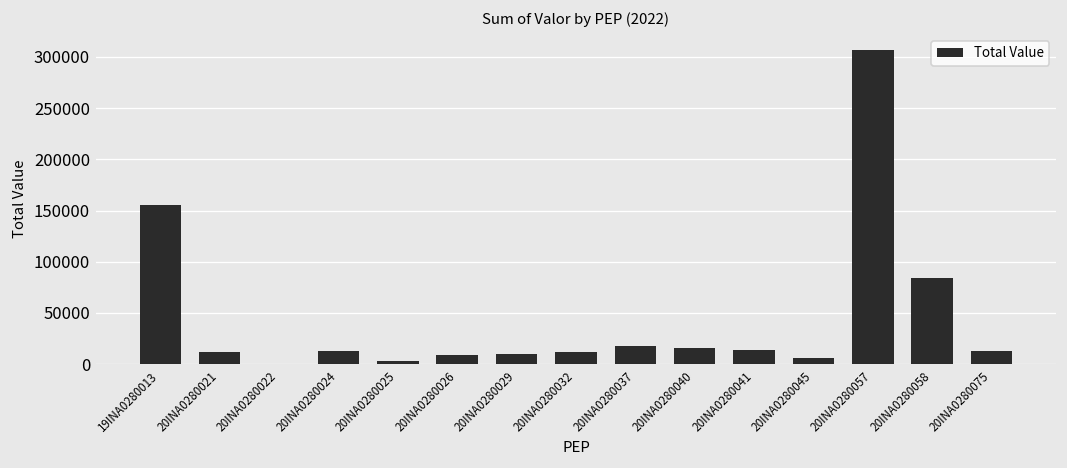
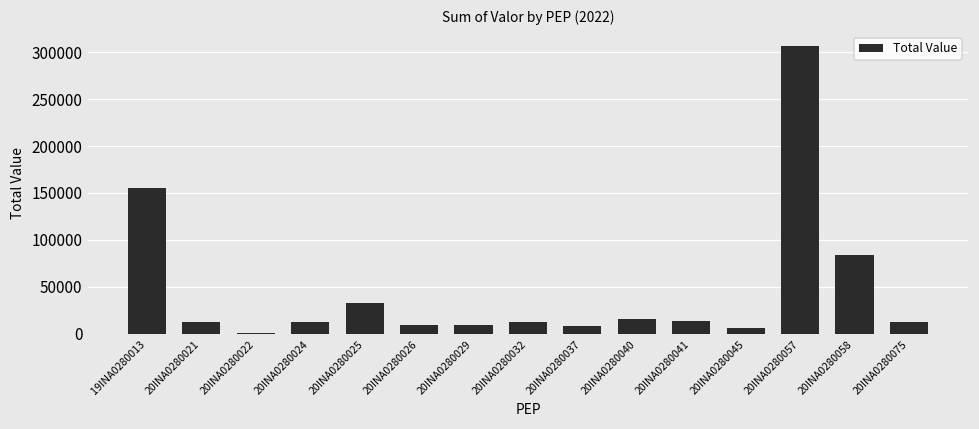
  {
    "19INA0280013": 160000,
    "20INA0280021": 10000,
    "20INA0280024": 10000,
-   "20INA0280025": 0,
+   "20INA0280025": 30000,
    "20INA0280026": 10000,
    "20INA0280029": 10000,
    "20INA0280032": 10000,
-   "20INA0280037": 20000,
+   "20INA0280037": 10000,
    "20INA0280040": 20000,
    "20INA0280041": 10000,
    "20INA0280045": 10000,
    "20INA0280057": 310000,
    "20INA0280058": 80000,
    "20INA0280075": 10000
  }
